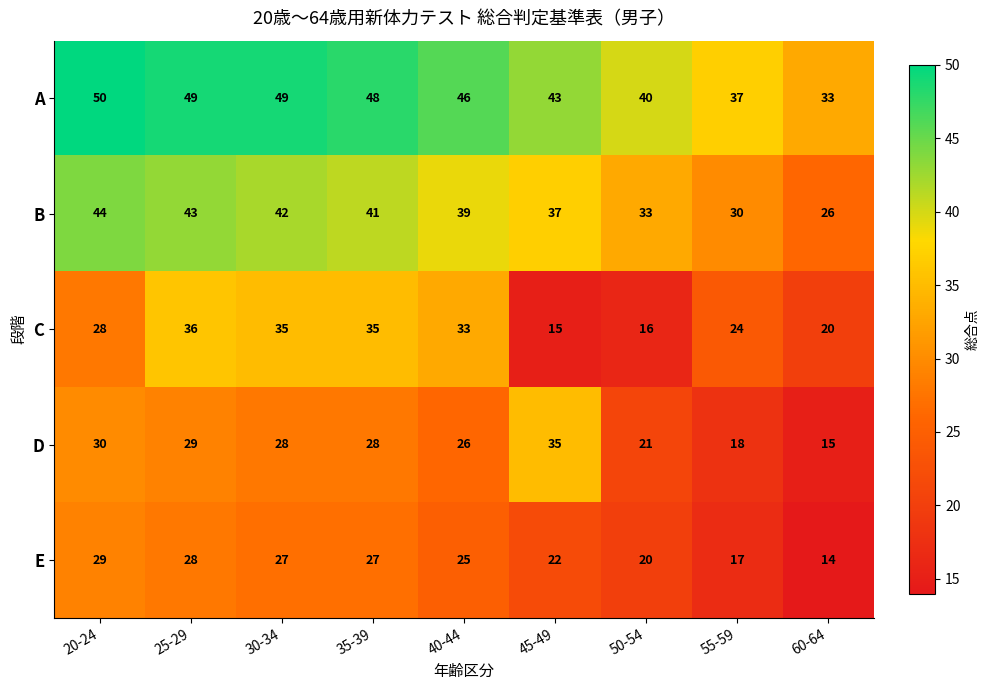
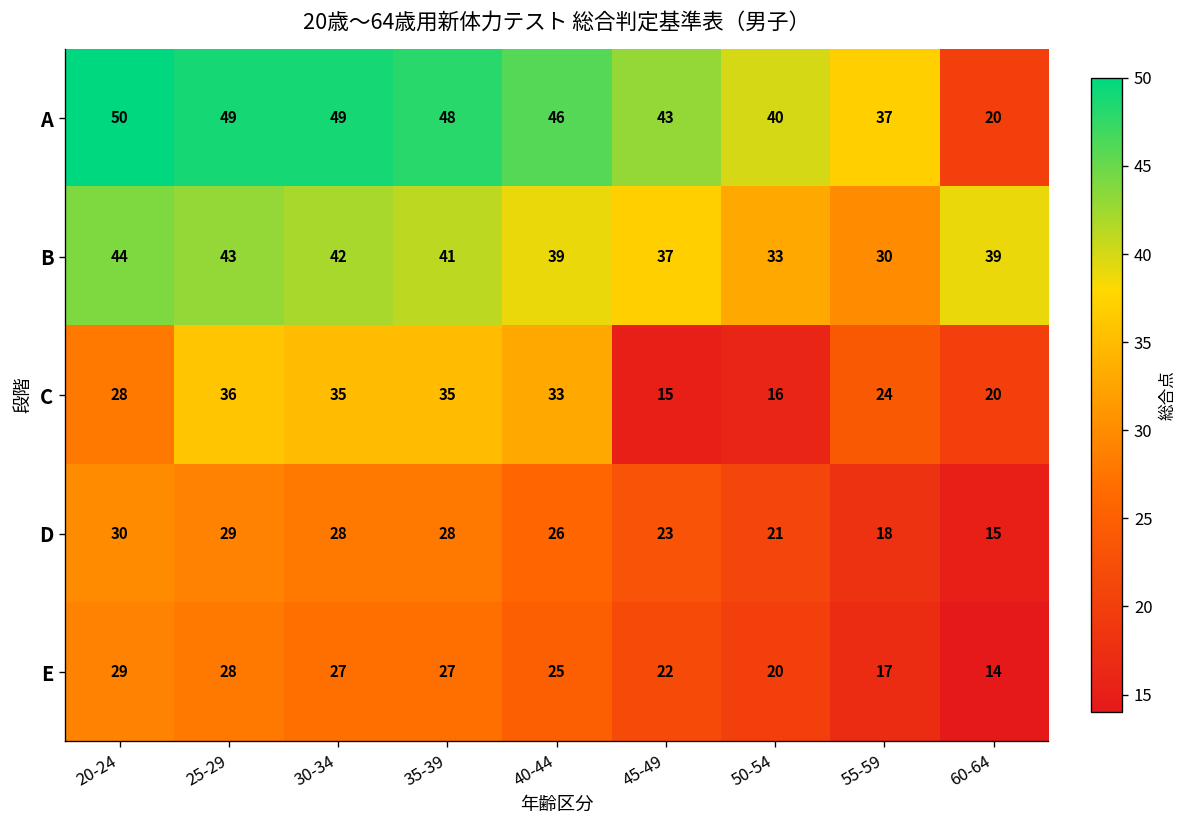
  {
    "A": {
      "20-24": 50,
      "25-29": 49,
      "30-34": 49,
      "35-39": 48,
      "40-44": 46,
      "45-49": 43,
      "50-54": 40,
      "55-59": 37,
-     "60-64": 33
+     "60-64": 20
    },
    "B": {
      "20-24": 44,
      "25-29": 43,
      "30-34": 42,
      "35-39": 41,
      "40-44": 39,
      "45-49": 37,
      "50-54": 33,
      "55-59": 30,
-     "60-64": 26
+     "60-64": 39
    },
    "C": {
      "20-24": 28,
      "25-29": 36,
      "30-34": 35,
      "35-39": 35,
      "40-44": 33,
      "45-49": 15,
      "50-54": 16,
      "55-59": 24,
      "60-64": 20
    },
    "D": {
      "20-24": 30,
      "25-29": 29,
      "30-34": 28,
      "35-39": 28,
      "40-44": 26,
-     "45-49": 35,
+     "45-49": 23,
      "50-54": 21,
      "55-59": 18,
      "60-64": 15
    },
    "E": {
      "20-24": 29,
      "25-29": 28,
      "30-34": 27,
      "35-39": 27,
      "40-44": 25,
      "45-49": 22,
      "50-54": 20,
      "55-59": 17,
      "60-64": 14
    }
  }
